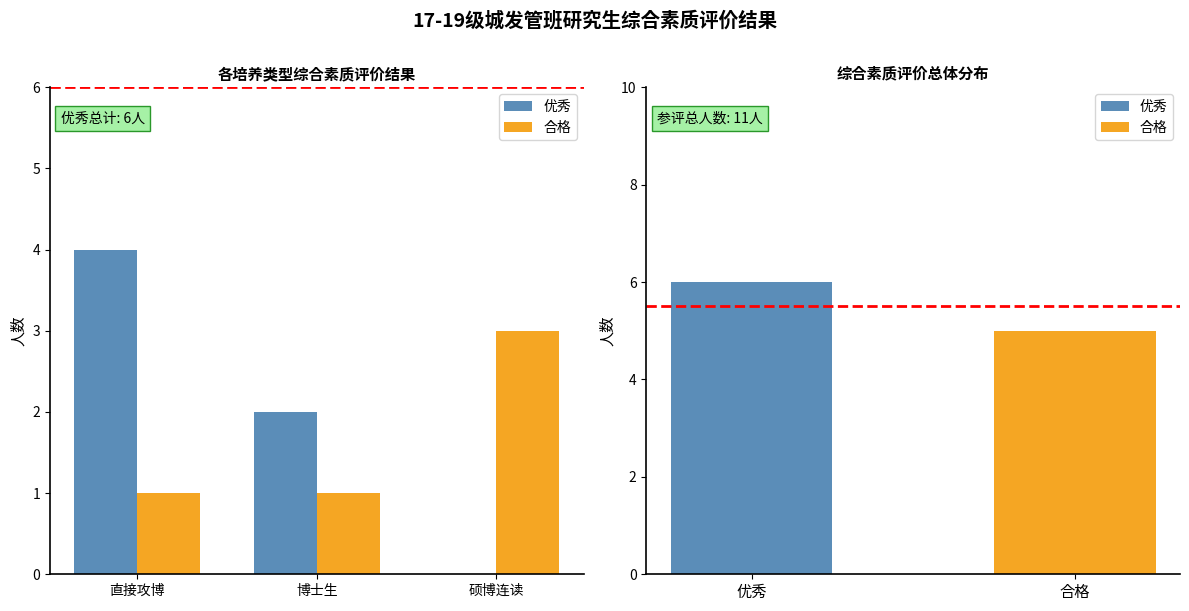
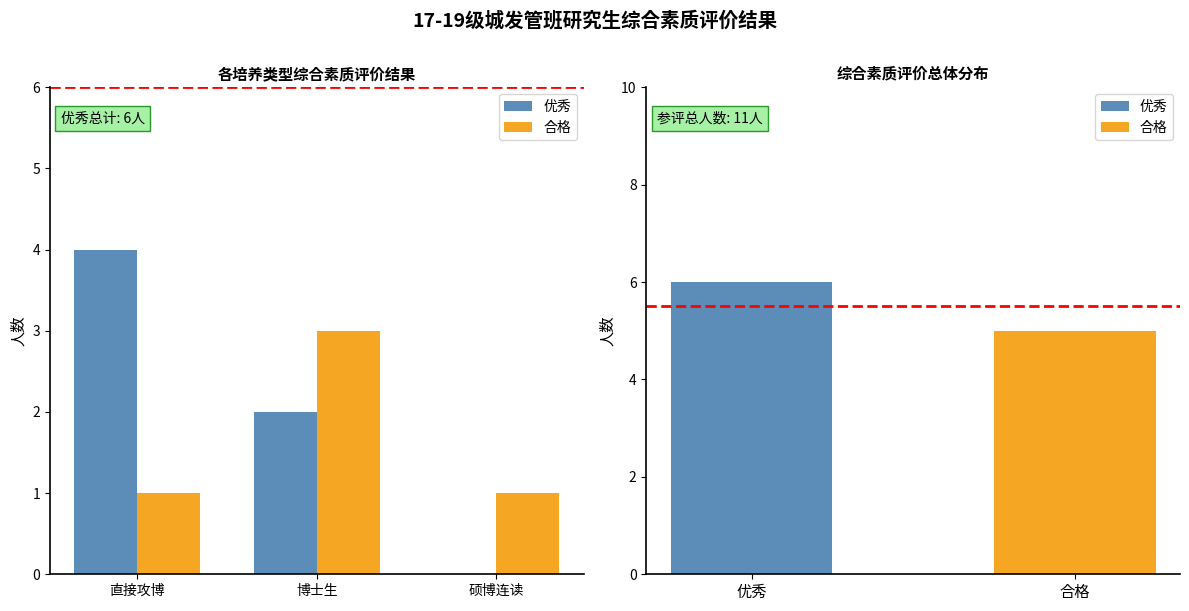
  {
    "各培养类型综合素质评价结果": {
      "优秀": {
        "直接攻博": 4,
        "博士生": 2,
        "硕博连读": 0
      },
      "合格": {
        "直接攻博": 1,
-       "博士生": 1,
-       "硕博连读": 3
+       "博士生": 3,
+       "硕博连读": 1
      }
    },
    "综合素质评价总体分布": {
      "优秀": 6.0,
      "合格": 5.0
    }
  }
